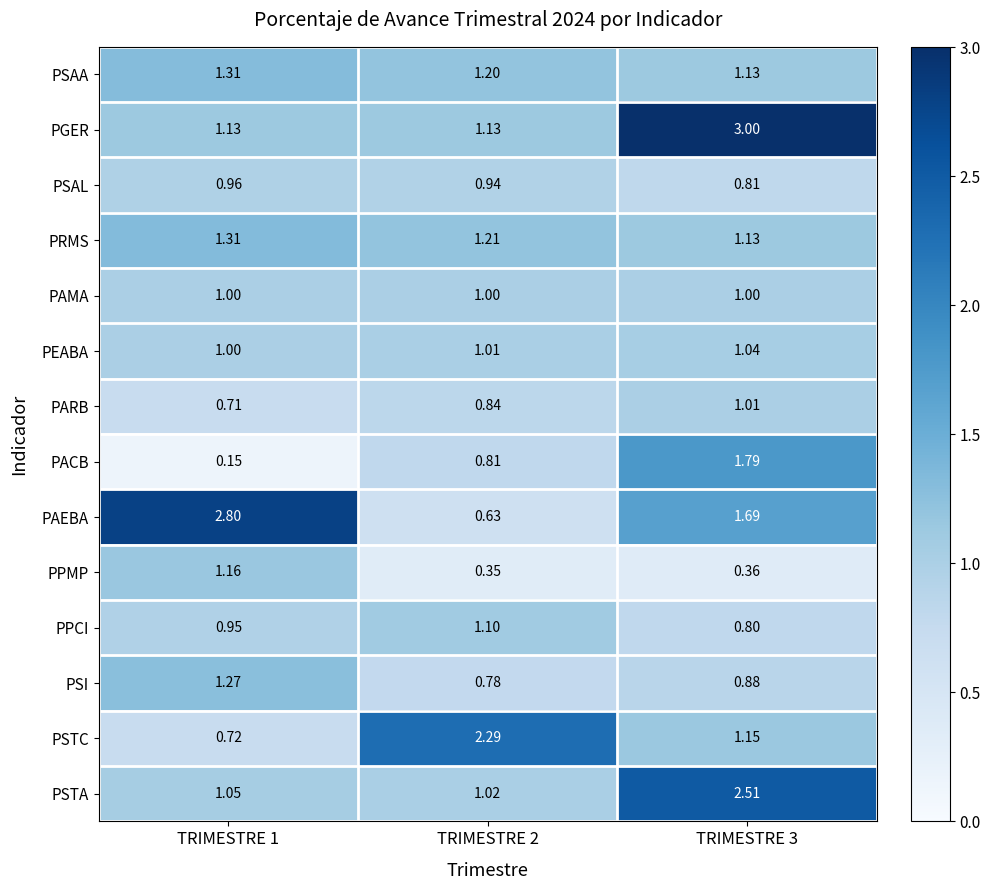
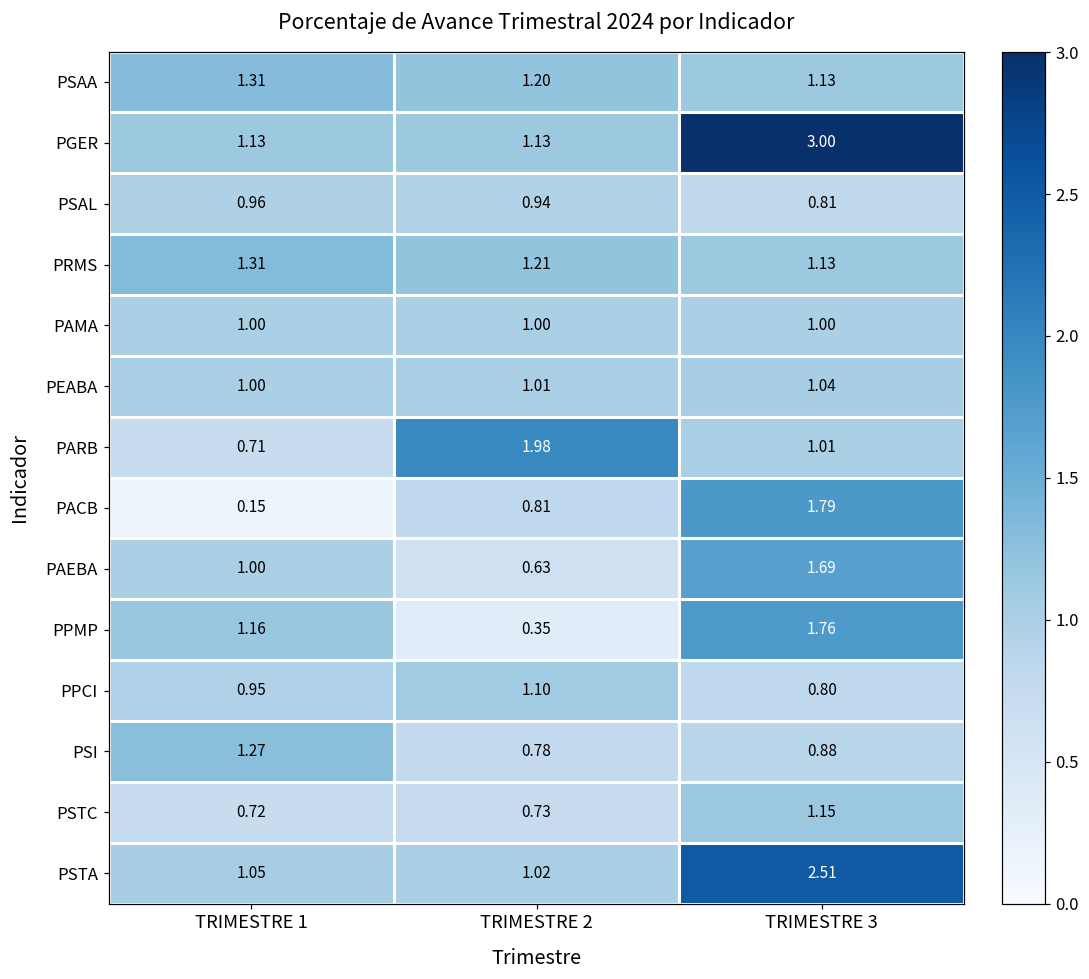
  {
    "PSAA": {
      "TRIMESTRE 1": 1.31,
      "TRIMESTRE 2": 1.20,
      "TRIMESTRE 3": 1.13
    },
    "PGER": {
      "TRIMESTRE 1": 1.13,
      "TRIMESTRE 2": 1.13,
      "TRIMESTRE 3": 3.00
    },
    "PSAL": {
      "TRIMESTRE 1": 0.96,
      "TRIMESTRE 2": 0.94,
      "TRIMESTRE 3": 0.81
    },
    "PRMS": {
      "TRIMESTRE 1": 1.31,
      "TRIMESTRE 2": 1.21,
      "TRIMESTRE 3": 1.13
    },
    "PAMA": {
      "TRIMESTRE 1": 1.00,
      "TRIMESTRE 2": 1.00,
      "TRIMESTRE 3": 1.00
    },
    "PEABA": {
      "TRIMESTRE 1": 1.00,
      "TRIMESTRE 2": 1.01,
      "TRIMESTRE 3": 1.04
    },
    "PARB": {
      "TRIMESTRE 1": 0.71,
-     "TRIMESTRE 2": 0.84,
+     "TRIMESTRE 2": 1.98,
      "TRIMESTRE 3": 1.01
    },
    "PACB": {
      "TRIMESTRE 1": 0.15,
      "TRIMESTRE 2": 0.81,
      "TRIMESTRE 3": 1.79
    },
    "PAEBA": {
-     "TRIMESTRE 1": 2.80,
+     "TRIMESTRE 1": 1.00,
      "TRIMESTRE 2": 0.63,
      "TRIMESTRE 3": 1.69
    },
    "PPMP": {
      "TRIMESTRE 1": 1.16,
      "TRIMESTRE 2": 0.35,
-     "TRIMESTRE 3": 0.36
+     "TRIMESTRE 3": 1.76
    },
    "PPCI": {
      "TRIMESTRE 1": 0.95,
      "TRIMESTRE 2": 1.10,
      "TRIMESTRE 3": 0.80
    },
    "PSI": {
      "TRIMESTRE 1": 1.27,
      "TRIMESTRE 2": 0.78,
      "TRIMESTRE 3": 0.88
    },
    "PSTC": {
      "TRIMESTRE 1": 0.72,
-     "TRIMESTRE 2": 2.29,
+     "TRIMESTRE 2": 0.73,
      "TRIMESTRE 3": 1.15
    },
    "PSTA": {
      "TRIMESTRE 1": 1.05,
      "TRIMESTRE 2": 1.02,
      "TRIMESTRE 3": 2.51
    }
  }
